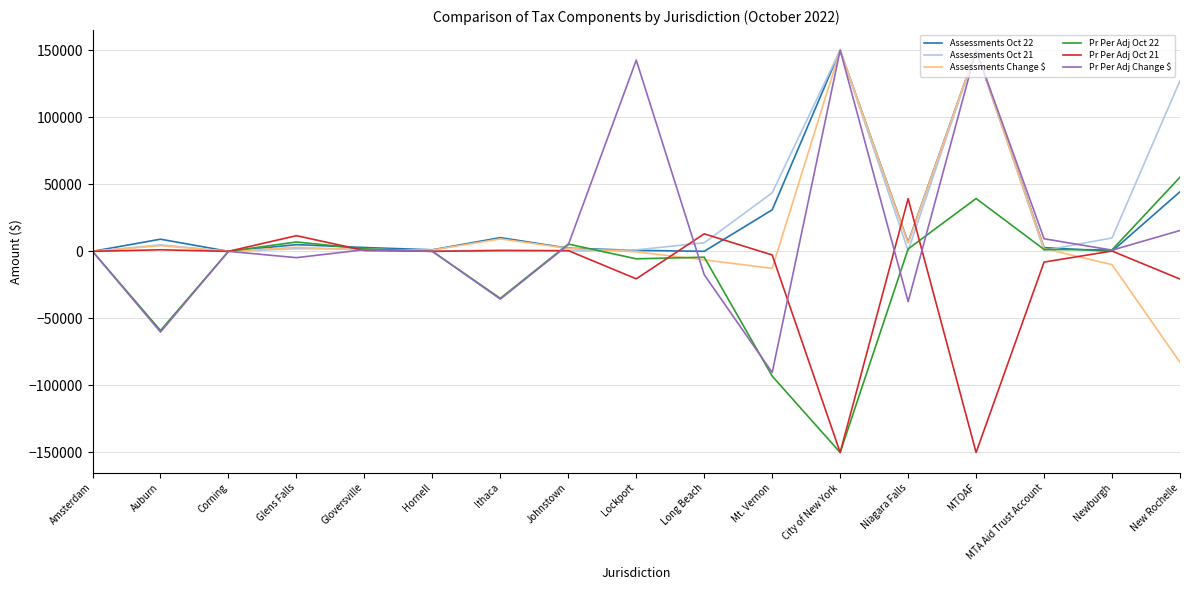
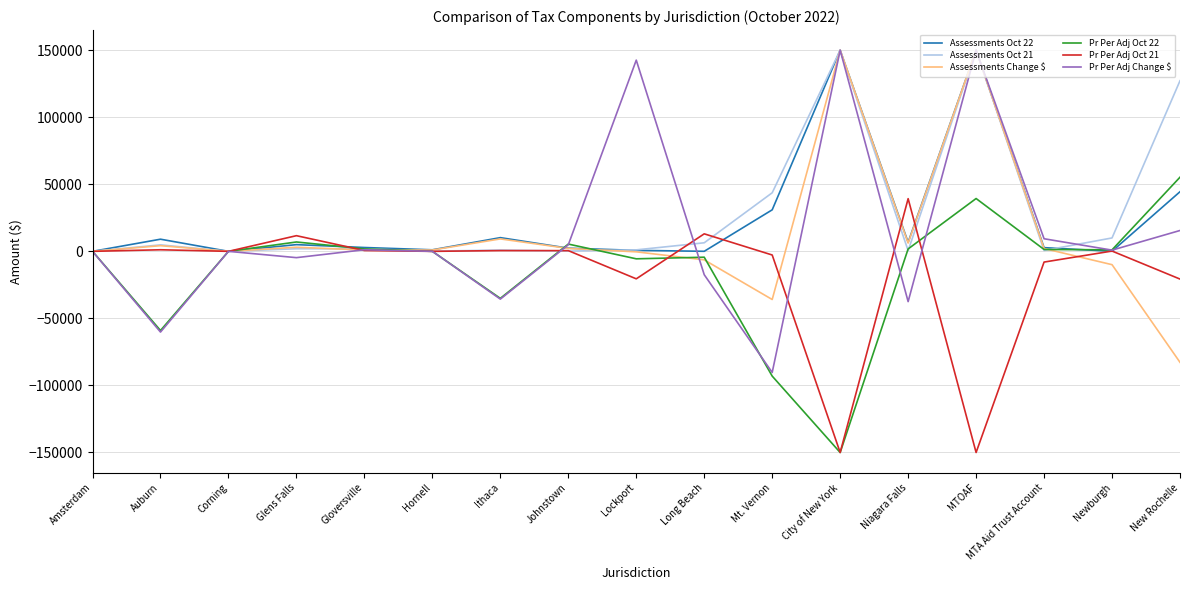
  {
    "Assessments Oct 22": {
      "Auburn": 9000,
      "Glens Falls": 5000,
      "Long Beach": 0,
      "Mt. Vernon": 31000,
      "New Rochelle": 44000
    },
    "Assessments Oct 21": {
      "Long Beach": 6000,
      "Mt. Vernon": 44000,
      "Newburgh": 10000,
      "New Rochelle": 127000
    },
    "Assessments Change $": {
      "Long Beach": -6000,
-     "Mt. Vernon": -13000,
+     "Mt. Vernon": -36000,
      "Newburgh": -10000,
      "New Rochelle": -83000
    },
    "Pr Per Adj Oct 22": {
      "Glens Falls": 7000,
      "Lockport": -6000,
      "Long Beach": -4000,
      "Mt. Vernon": -93000,
      "MTOAF": 39000,
      "New Rochelle": 55000
    },
    "Pr Per Adj Oct 21": {
      "Auburn": 1000,
      "Glens Falls": 12000,
      "Lockport": -20000,
      "Long Beach": 13000,
      "Mt. Vernon": -3000,
      "Niagara Falls": 39000,
      "MTOAF": -150000,
      "MTA Aid Trust Account": -8000,
      "New Rochelle": -21000
    },
    "Pr Per Adj Change $": {
      "Glens Falls": -5000,
      "Lockport": 143000,
      "Long Beach": -17000,
      "Mt. Vernon": -90000,
      "Niagara Falls": -37000,
      "MTA Aid Trust Account": 9000,
      "New Rochelle": 16000
    }
  }
